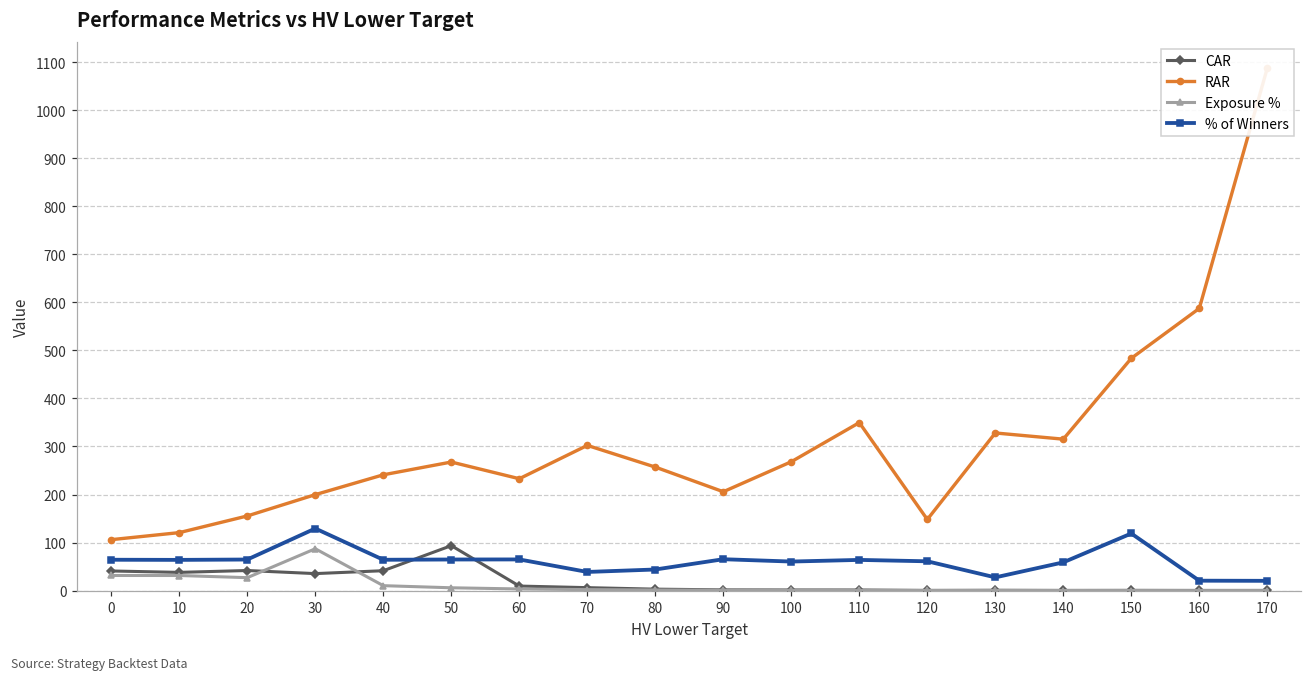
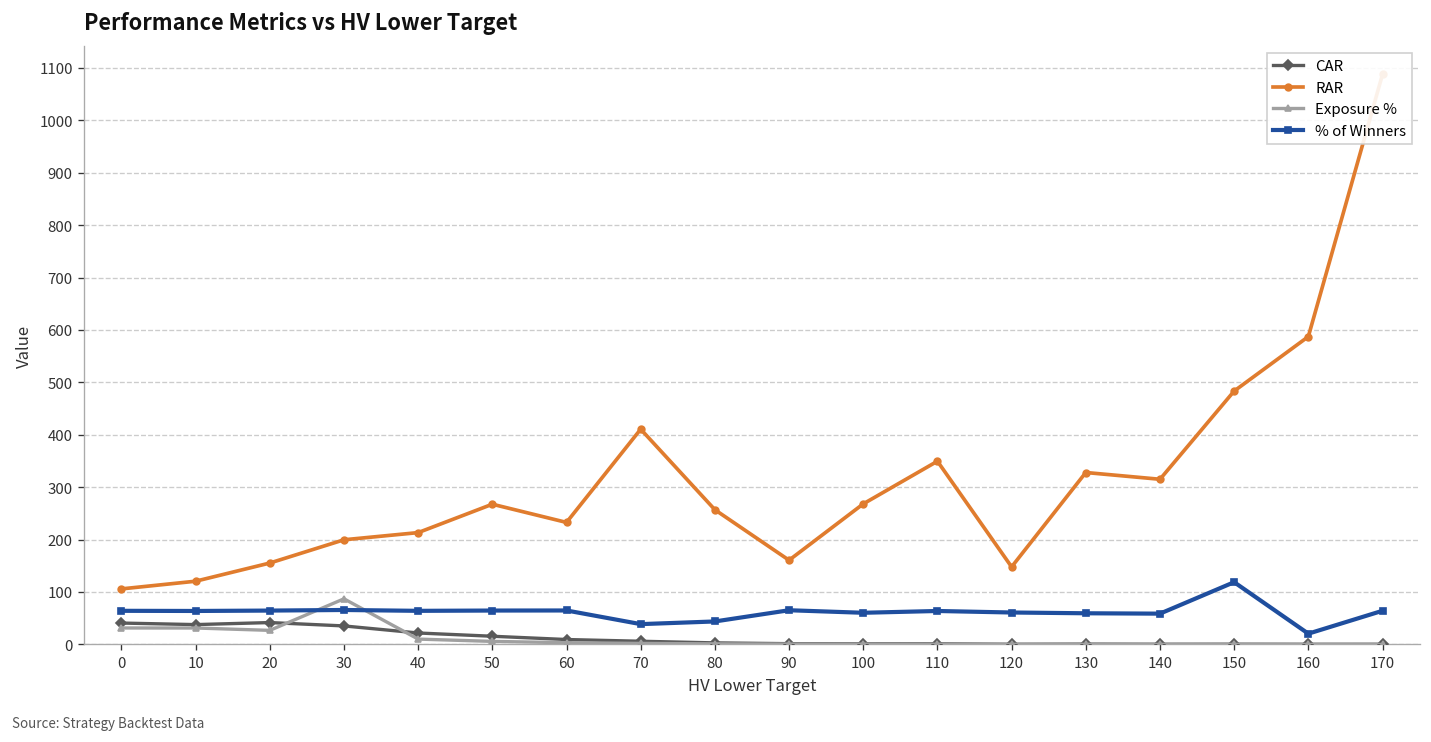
  {
    "CAR": {
      "0": 40,
      "10": 40,
      "20": 40,
      "30": 40,
-     "40": 40,
-     "50": 90,
+     "40": 20,
+     "50": 20,
      "60": 10
    },
    "RAR": {
      "0": 110,
      "10": 120,
      "20": 160,
      "30": 200,
-     "40": 240,
+     "40": 210,
      "50": 270,
      "60": 230,
-     "70": 300,
+     "70": 410,
      "80": 260,
-     "90": 210,
+     "90": 160,
      "100": 270,
      "110": 350,
      "120": 150,
      "130": 330,
      "140": 320,
      "150": 480,
      "160": 590
    },
    "Exposure %": {
      "0": 30,
      "10": 30,
      "20": 30,
      "30": 90,
      "40": 10,
      "50": 10,
      "60": 0
    },
    "% of Winners": {
      "0": 60,
      "10": 60,
      "20": 60,
-     "30": 130,
+     "30": 70,
      "40": 60,
      "50": 60,
      "60": 60,
      "70": 40,
      "80": 40,
      "90": 70,
      "100": 60,
      "110": 60,
      "120": 60,
-     "130": 30,
+     "130": 60,
      "140": 60,
      "150": 120,
      "160": 20,
-     "170": 20
+     "170": 60
    }
  }
